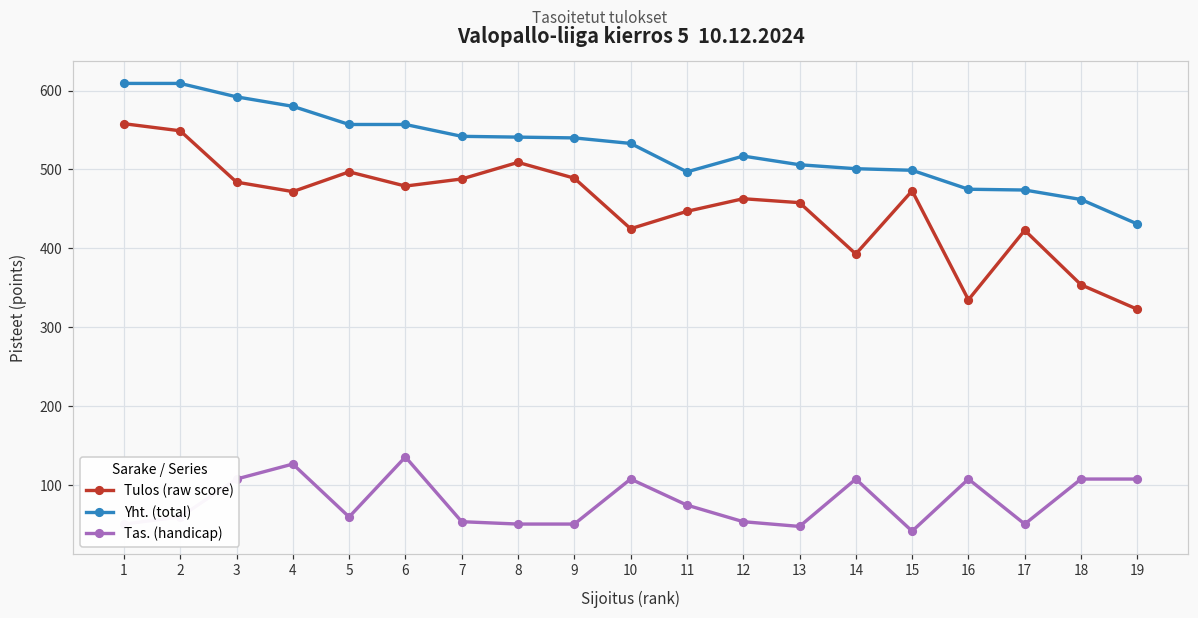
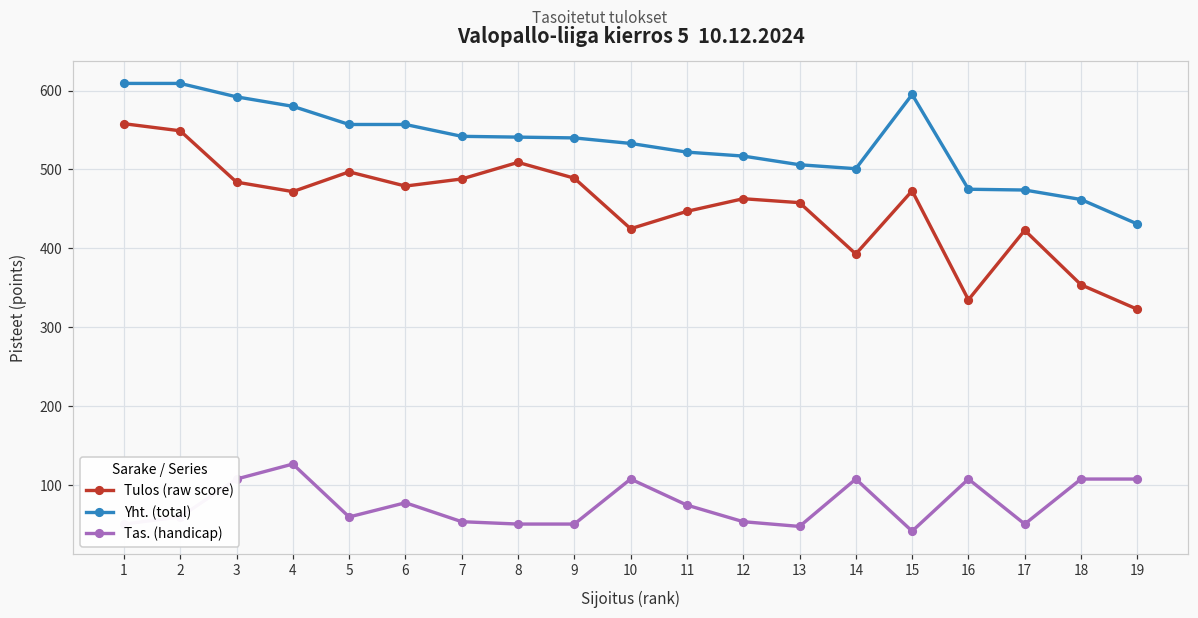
  {
    "Tulos (raw score)": {
      "1": 560,
      "2": 550,
      "3": 480,
      "4": 470,
      "5": 500,
      "6": 480,
      "7": 490,
      "8": 510,
      "9": 490,
      "10": 430,
      "11": 450,
      "12": 460,
      "13": 460,
      "14": 390,
      "15": 470,
      "16": 340,
      "17": 420,
      "18": 350,
      "19": 320
    },
    "Yht. (total)": {
      "1": 610,
      "2": 610,
      "3": 590,
      "4": 580,
      "5": 560,
      "6": 560,
      "7": 540,
      "8": 540,
      "9": 540,
      "10": 530,
-     "11": 500,
+     "11": 520,
      "12": 520,
      "13": 510,
      "14": 500,
-     "15": 500,
+     "15": 600,
      "16": 480,
      "17": 470,
      "18": 460,
      "19": 430
    },
    "Tas. (handicap)": {
      "4": 130,
      "5": 60,
-     "6": 140,
+     "6": 80,
      "7": 50,
      "8": 50,
      "9": 50,
      "10": 110,
      "11": 80,
      "12": 50,
      "13": 50,
      "14": 110,
      "15": 40,
      "16": 110,
      "17": 50,
      "18": 110,
      "19": 110
    }
  }
